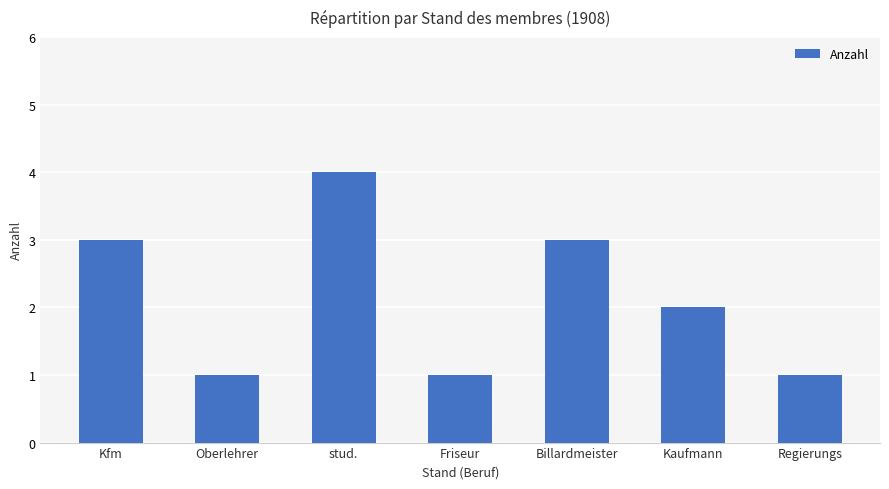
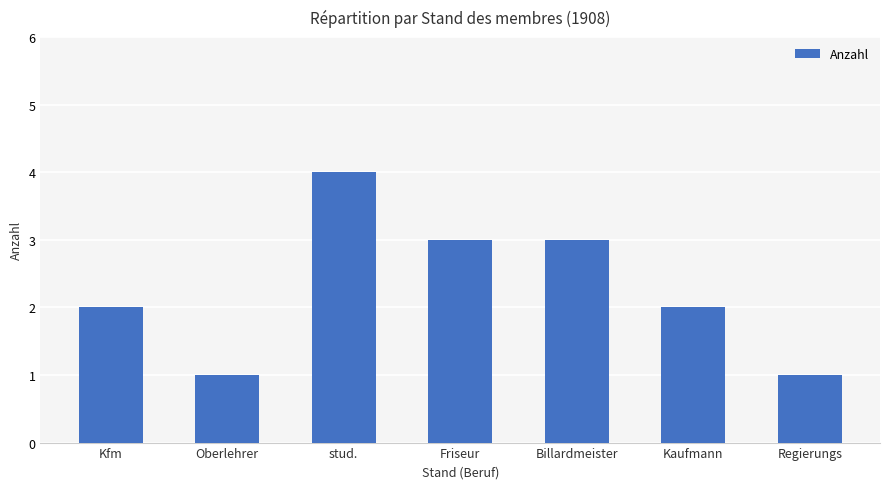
  {
-   "Kfm": 3,
+   "Kfm": 2,
    "Oberlehrer": 1,
    "stud.": 4,
-   "Friseur": 1,
+   "Friseur": 3,
    "Billardmeister": 3,
    "Kaufmann": 2,
    "Regierungs": 1
  }
